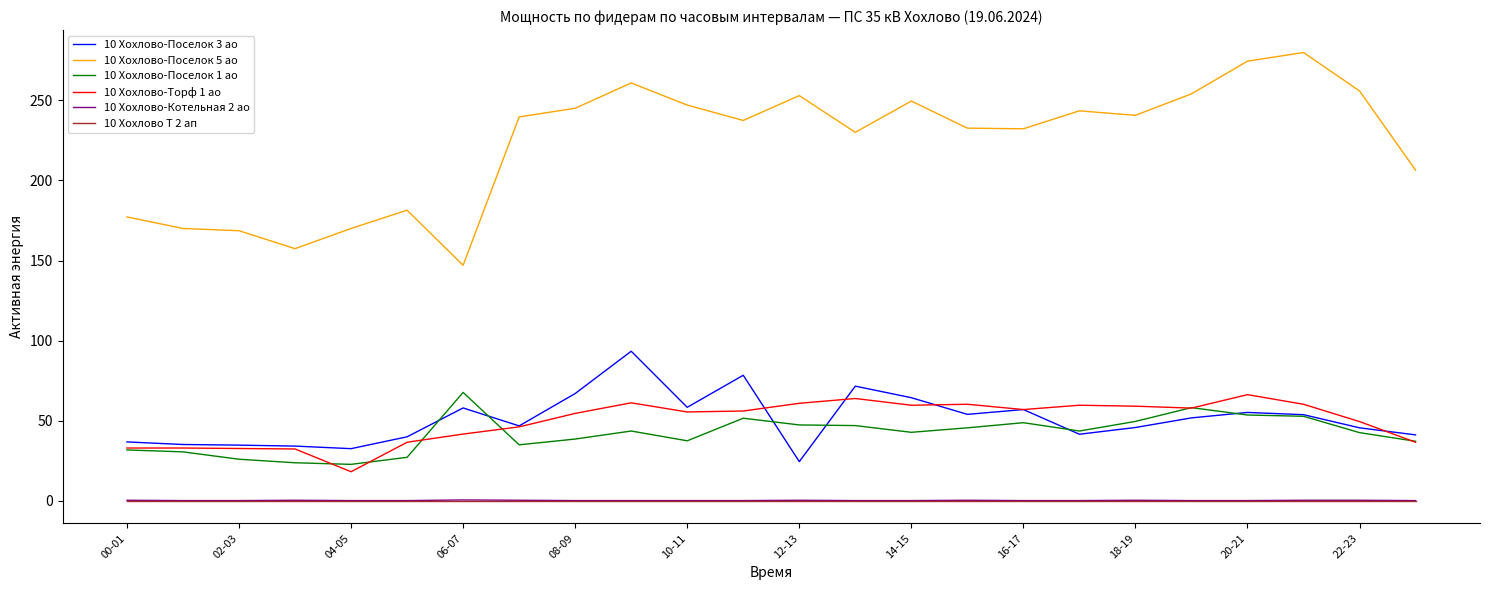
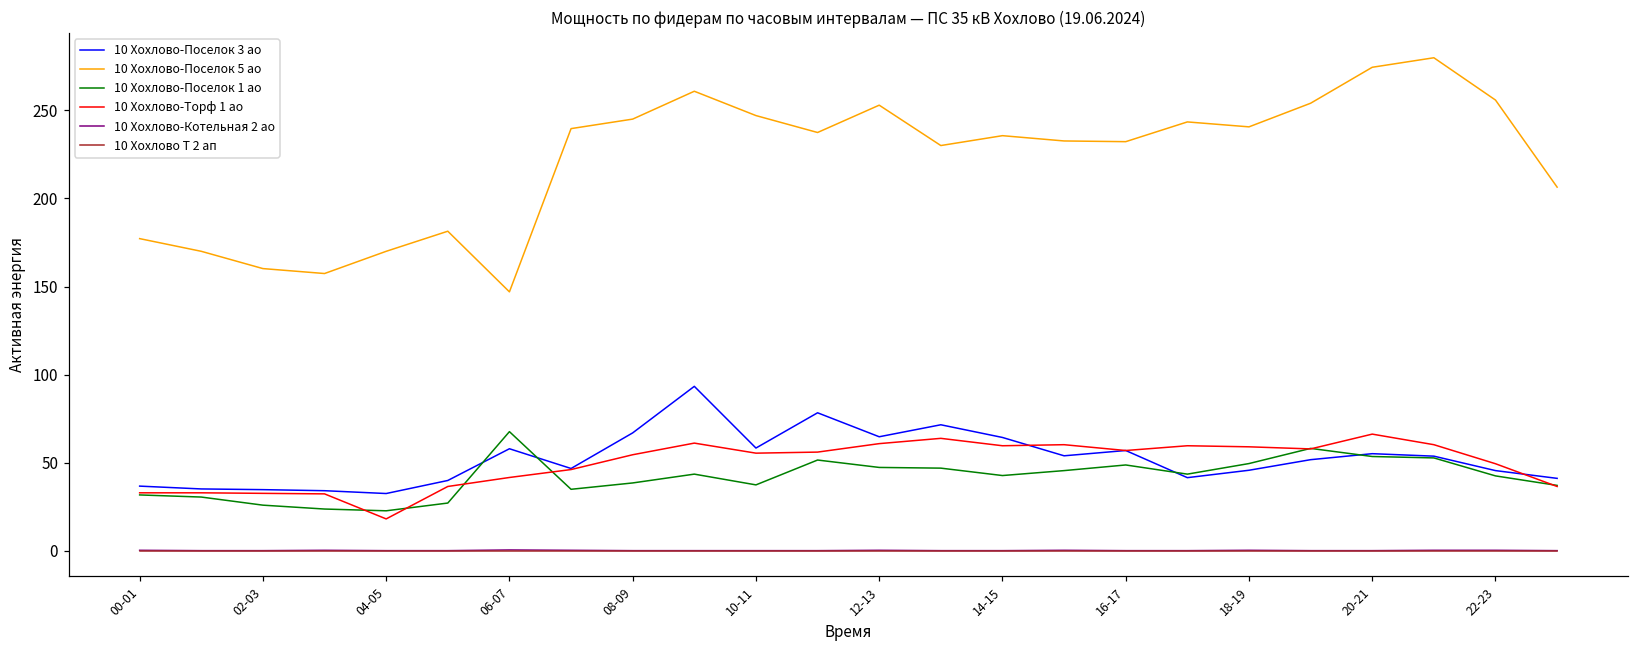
  {
    "10 Хохлово-Поселок 3 ао": {
      "00-01": 37,
      "02-03": 35,
      "04-05": 33,
      "06-07": 58,
      "08-09": 67,
      "10-11": 58,
-     "12-13": 25,
+     "12-13": 65,
      "14-15": 64,
      "18-19": 46,
      "20-21": 55,
      "22-23": 46
    },
    "10 Хохлово-Поселок 5 ао": {
      "00-01": 177,
-     "02-03": 169,
+     "02-03": 160,
      "04-05": 170,
      "06-07": 147,
      "08-09": 245,
      "10-11": 247,
      "12-13": 253,
-     "14-15": 250,
+     "14-15": 236,
      "16-17": 232,
      "18-19": 241,
      "20-21": 274,
      "22-23": 256
    },
    "10 Хохлово-Поселок 1 ао": {
      "02-03": 26,
      "04-05": 23,
      "06-07": 68,
      "08-09": 39,
      "10-11": 38,
      "12-13": 47,
      "14-15": 43,
      "16-17": 49,
      "18-19": 50,
      "20-21": 54,
      "22-23": 43
    },
    "10 Хохлово-Торф 1 ао": {
      "02-03": 33,
      "04-05": 18,
      "06-07": 42,
      "08-09": 55,
      "10-11": 56,
      "12-13": 61,
      "14-15": 60,
      "18-19": 59,
      "20-21": 66,
      "22-23": 50
    }
  }
